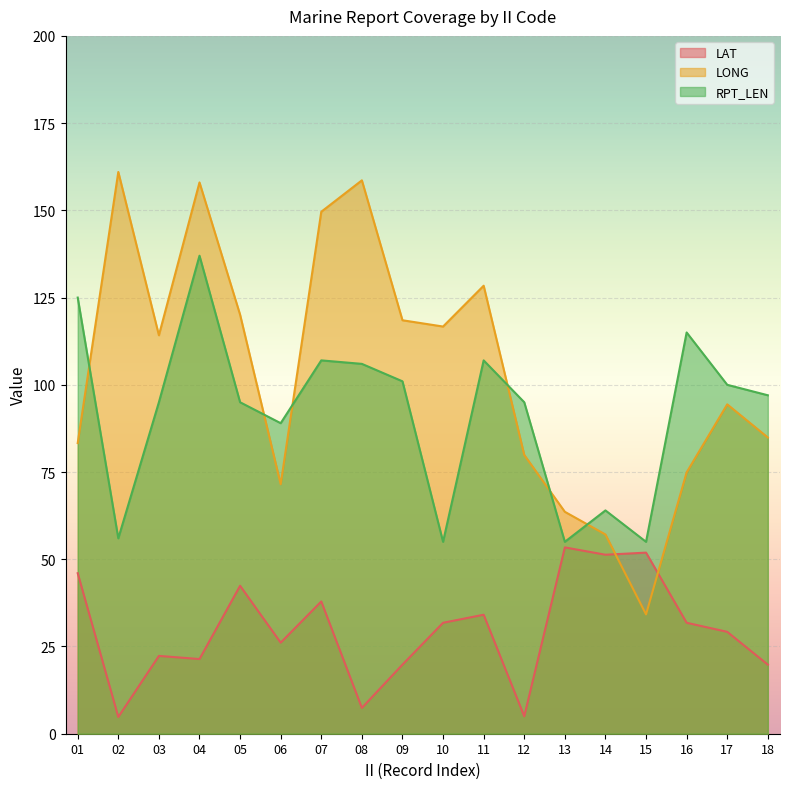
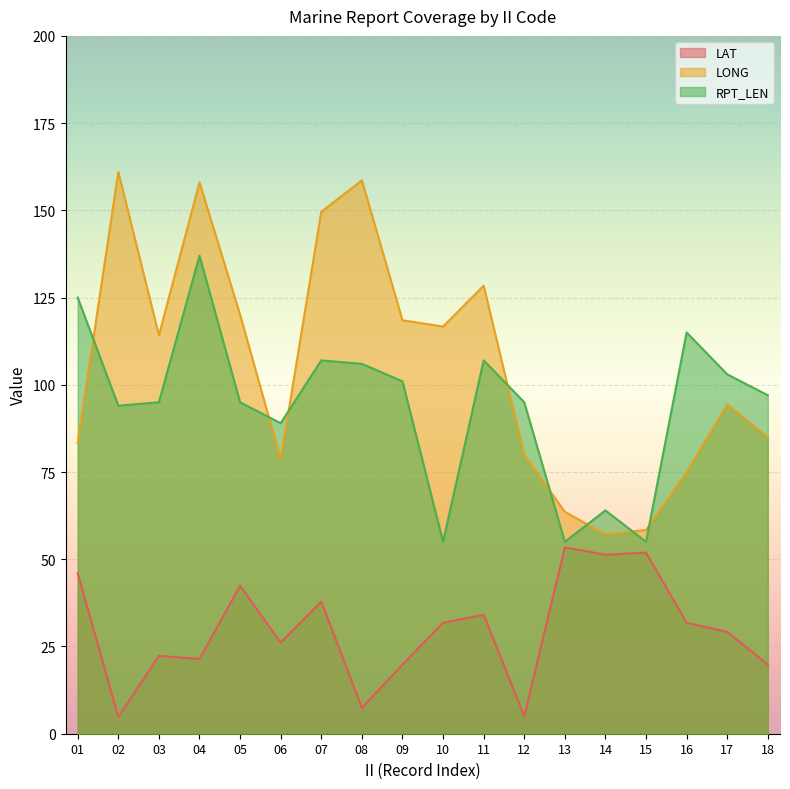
  {
    "LAT": {
      "01": 46,
      "02": 5,
      "03": 22,
      "04": 21,
      "05": 42,
      "06": 26,
      "07": 38,
      "08": 7,
      "09": 20,
      "10": 32,
      "11": 34,
      "12": 5,
      "13": 53,
      "14": 51,
      "15": 52,
      "16": 32,
      "17": 29,
      "18": 20
    },
    "LONG": {
      "01": 83,
      "02": 161,
      "03": 114,
      "04": 158,
      "05": 120,
-     "06": 72,
+     "06": 79,
      "07": 150,
      "08": 159,
      "09": 119,
      "10": 117,
      "11": 128,
      "12": 80,
      "13": 64,
      "14": 57,
-     "15": 34,
+     "15": 58,
      "16": 75,
      "17": 94,
      "18": 85
    },
    "RPT_LEN": {
      "01": 125,
-     "02": 56,
+     "02": 94,
      "03": 95,
      "04": 137,
      "05": 95,
      "06": 89,
      "07": 107,
      "08": 106,
      "09": 101,
      "10": 55,
      "11": 107,
      "12": 95,
      "13": 55,
      "14": 64,
      "15": 55,
      "16": 115,
-     "17": 100,
+     "17": 103,
      "18": 97
    }
  }
